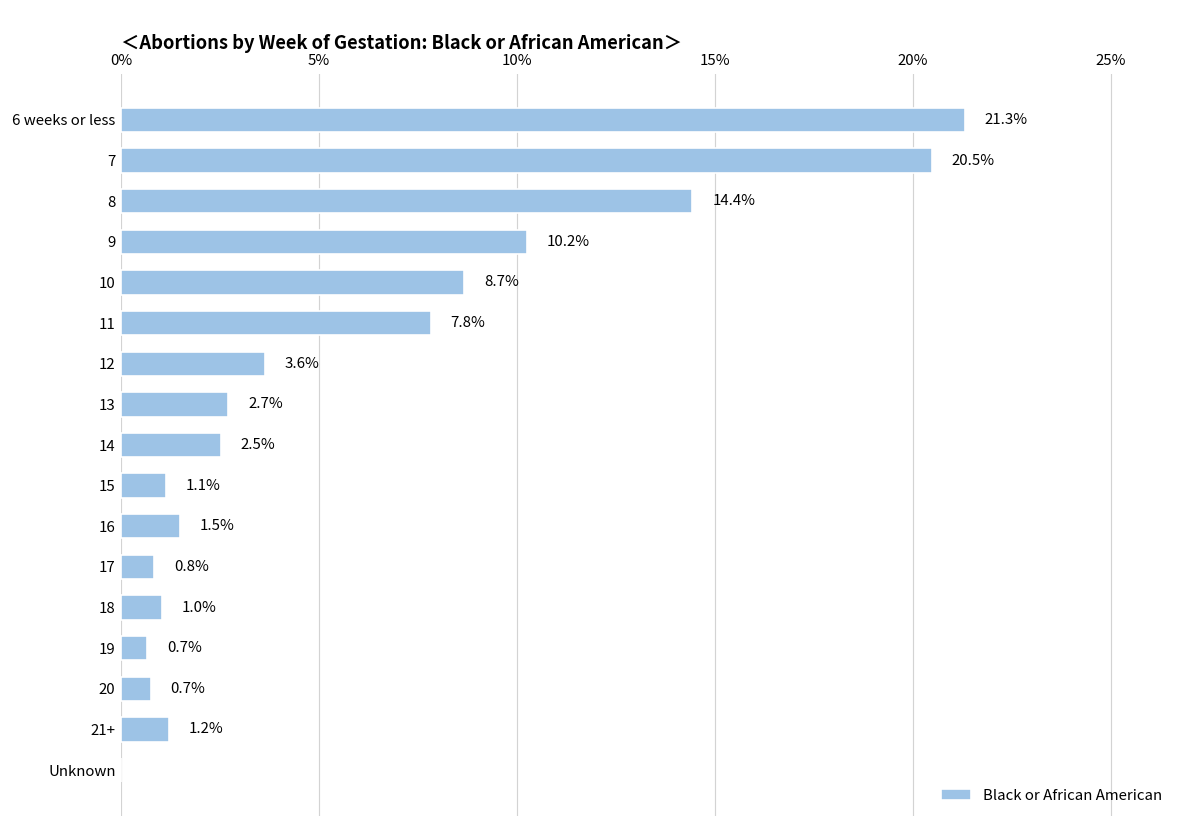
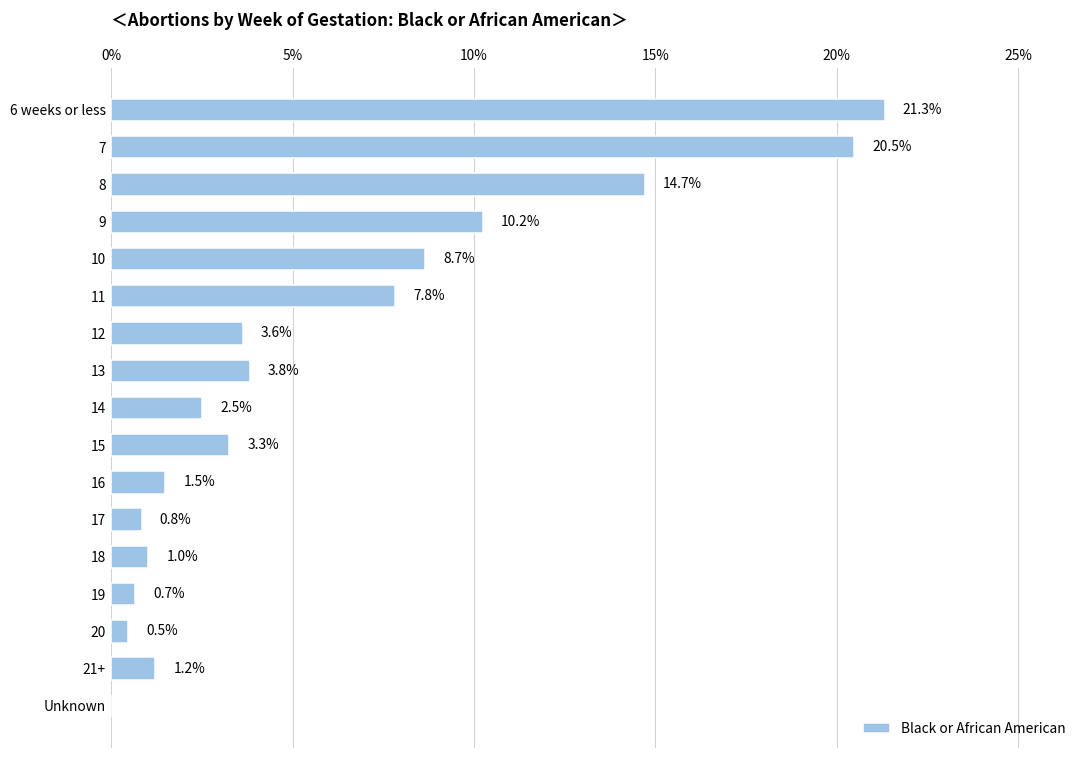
  {
    "6 weeks or less": "21.3%",
    "7": "20.5%",
-   "8": "14.4%",
+   "8": "14.7%",
    "9": "10.2%",
    "10": "8.7%",
    "11": "7.8%",
    "12": "3.6%",
-   "13": "2.7%",
+   "13": "3.8%",
    "14": "2.5%",
-   "15": "1.1%",
+   "15": "3.3%",
    "16": "1.5%",
    "17": "0.8%",
    "18": "1.0%",
    "19": "0.7%",
-   "20": "0.7%",
+   "20": "0.5%",
    "21+": "1.2%"
  }
